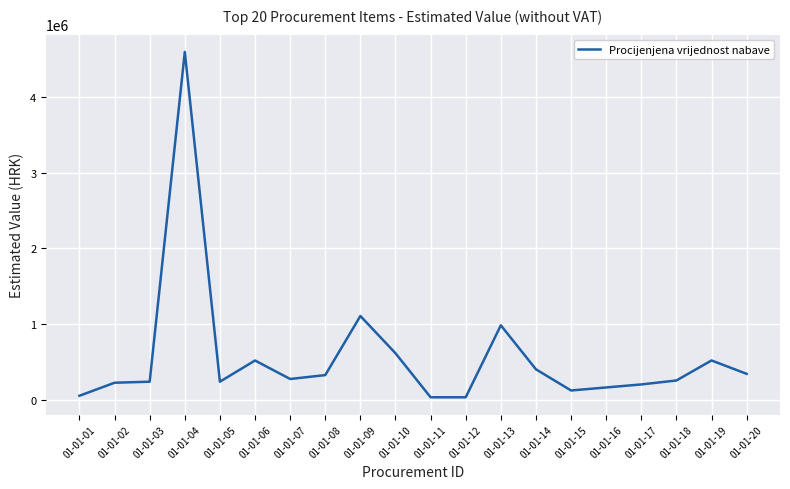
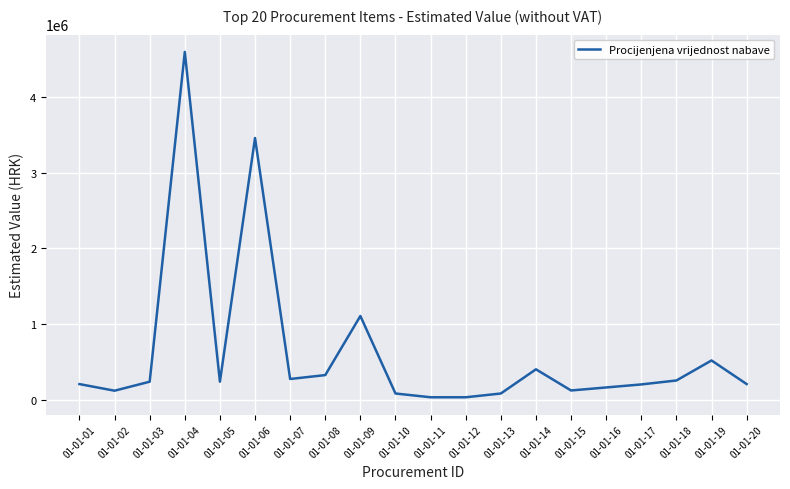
  {
-   "01-01-01": 100000,
-   "01-01-02": 200000,
+   "01-01-01": 200000,
+   "01-01-02": 100000,
    "01-01-03": 200000,
    "01-01-04": 4600000,
    "01-01-05": 200000,
-   "01-01-06": 500000,
+   "01-01-06": 3500000,
    "01-01-07": 300000,
    "01-01-08": 300000,
    "01-01-09": 1100000,
-   "01-01-10": 600000,
+   "01-01-10": 100000,
    "01-01-11": 0,
    "01-01-12": 0,
-   "01-01-13": 1000000,
+   "01-01-13": 100000,
    "01-01-14": 400000,
    "01-01-15": 100000,
    "01-01-16": 200000,
    "01-01-17": 200000,
    "01-01-18": 300000,
    "01-01-19": 500000,
-   "01-01-20": 300000
+   "01-01-20": 200000
  }
